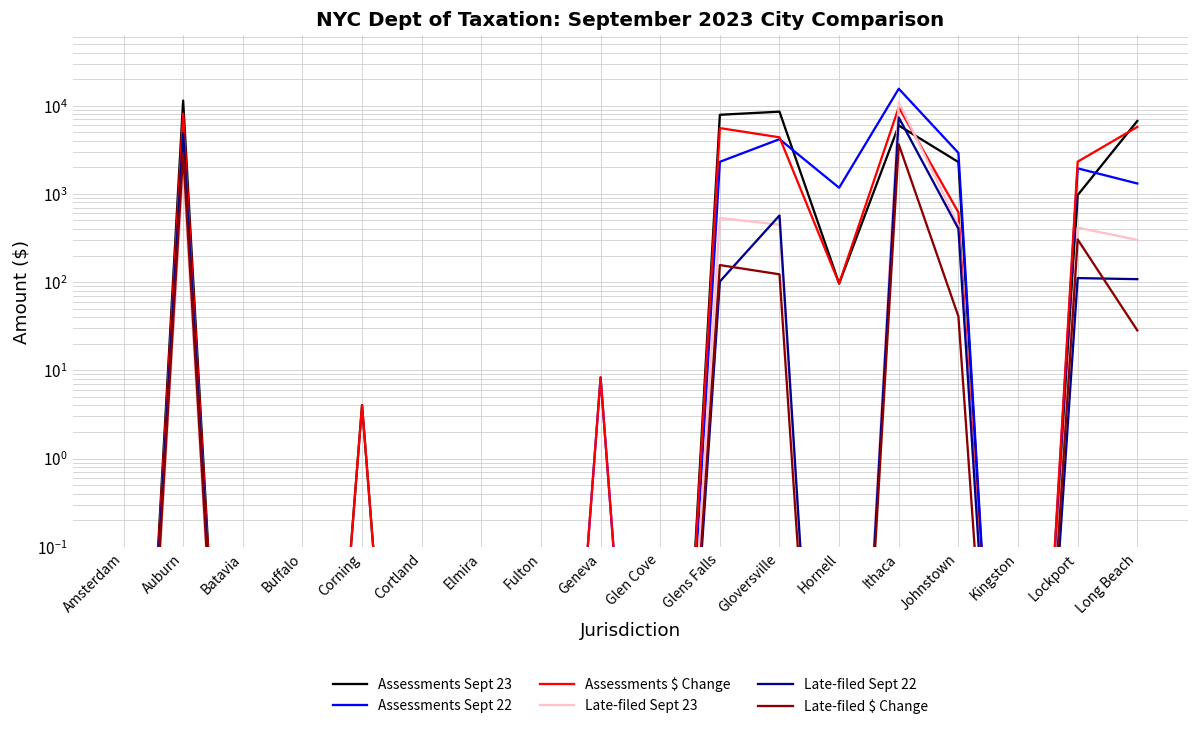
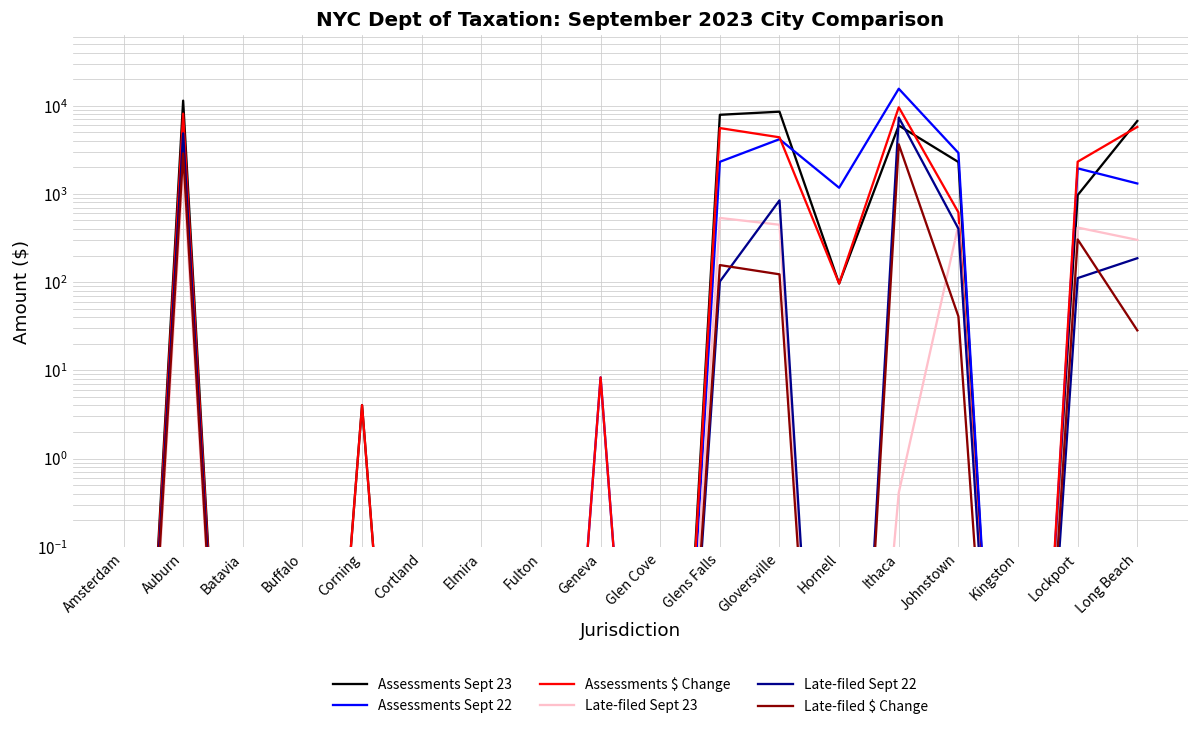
  {
    "Assessments Sept 23": {
      "Auburn": 11000,
      "Glens Falls": 8000,
      "Gloversville": 9000,
      "Ithaca": 6000,
      "Johnstown": 2300,
      "Lockport": 1000,
      "Long Beach": 7000
    },
    "Assessments Sept 22": {
      "Auburn": 3300,
      "Glens Falls": 2300,
      "Hornell": 1200,
      "Ithaca": 16000,
      "Johnstown": 2900,
      "Lockport": 1900,
      "Long Beach": 1300
    },
    "Assessments $ Change": {
      "Auburn": 8000,
      "Glens Falls": 6000,
      "Ithaca": 10000,
      "Johnstown": 600,
      "Lockport": 2300,
      "Long Beach": 6000
    },
    "Late-filed Sept 23": {
      "Auburn": 2000,
      "Glens Falls": 500,
      "Gloversville": 400,
-     "Ithaca": 11000,
+     "Ithaca": 0.4,
      "Johnstown": 400,
      "Lockport": 400,
      "Long Beach": 300
    },
    "Late-filed Sept 22": {
      "Auburn": 5000,
      "Glens Falls": 100,
-     "Gloversville": 600,
+     "Gloversville": 800,
      "Ithaca": 7000,
      "Johnstown": 400,
      "Lockport": 110,
-     "Long Beach": 110
+     "Long Beach": 190
    },
    "Late-filed $ Change": {
      "Auburn": 2900,
      "Glens Falls": 160,
      "Gloversville": 120,
      "Ithaca": 4000,
      "Johnstown": 40,
      "Lockport": 300,
      "Long Beach": 28
    }
  }
